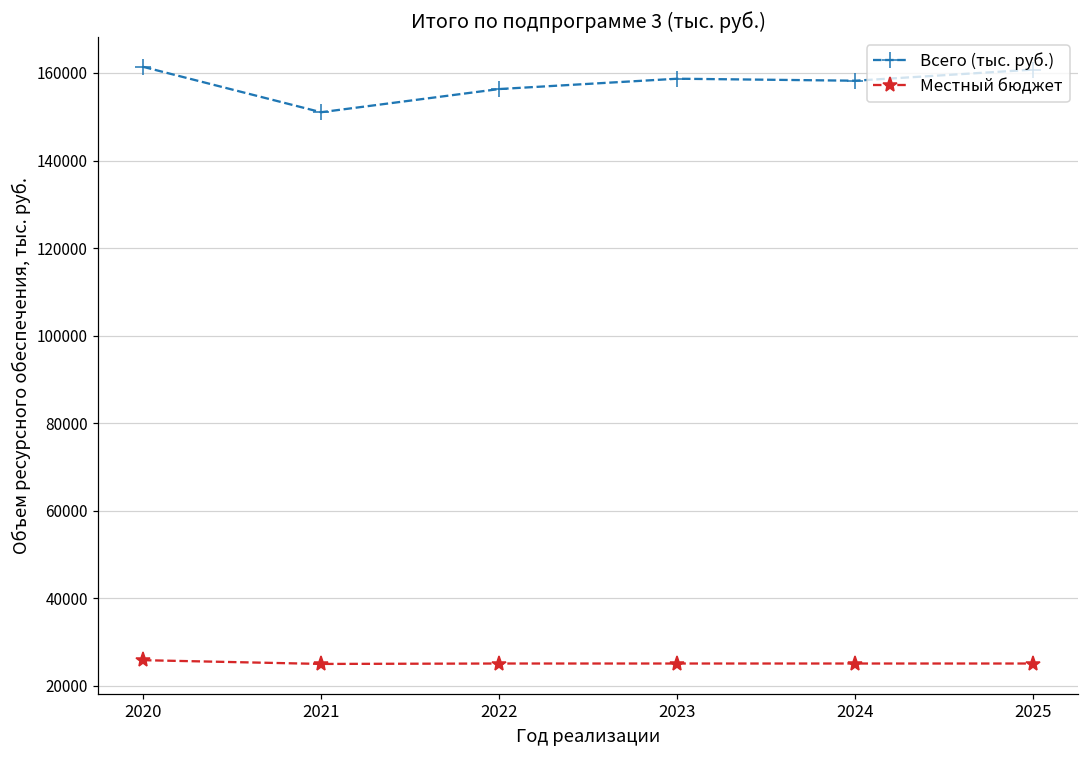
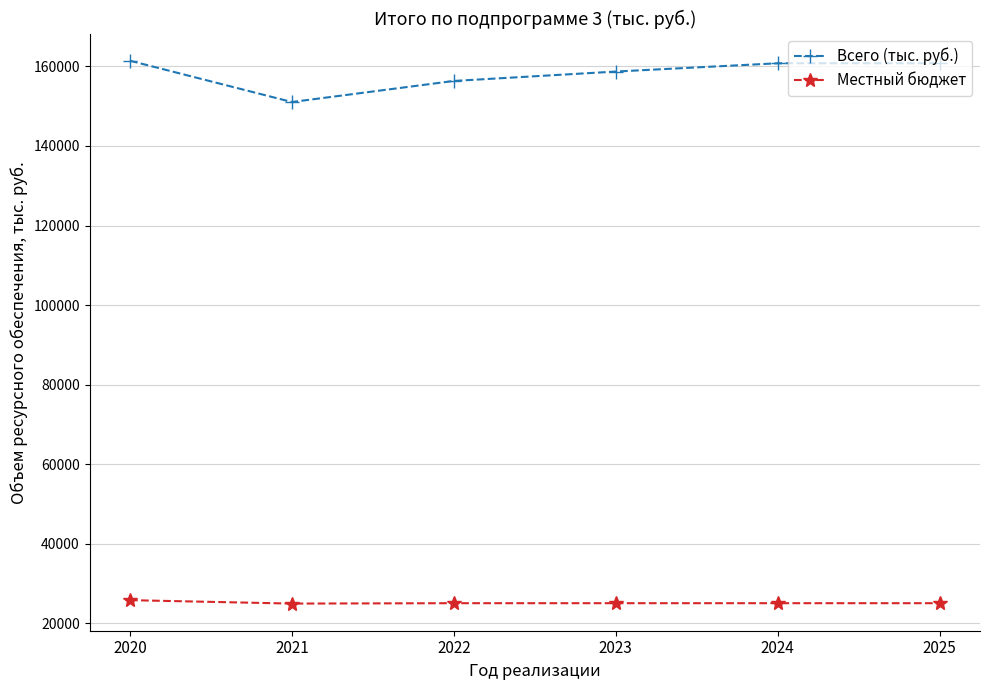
  {
    "Всего (тыс. руб.)": {
      "2020": 161000,
      "2021": 151000,
      "2022": 156000,
      "2023": 159000,
-     "2024": 158000
+     "2024": 161000
    },
    "Местный бюджет": {
      "2020": 26000,
      "2021": 25000,
      "2022": 25000,
      "2023": 25000,
      "2024": 25000,
      "2025": 25000
    }
  }
